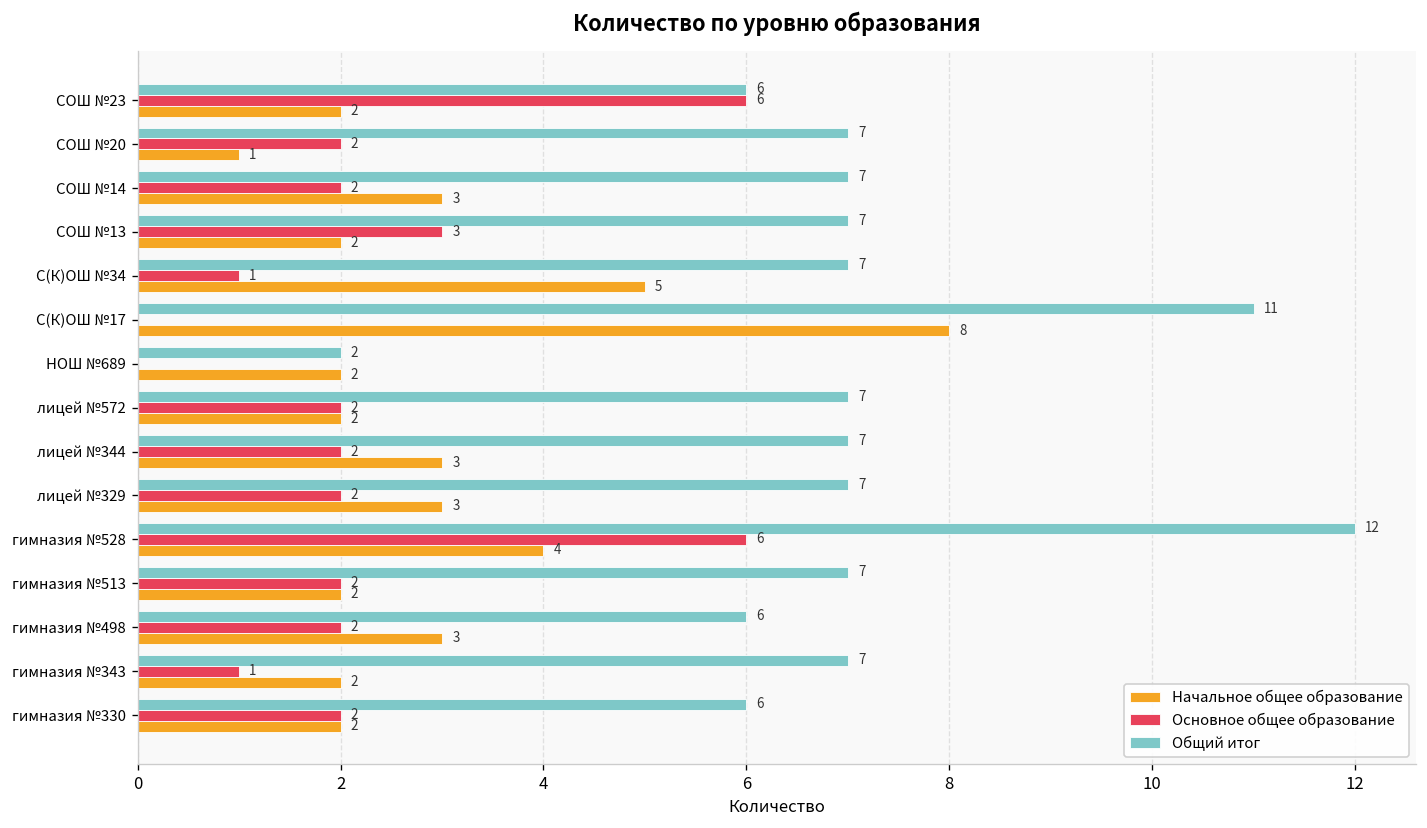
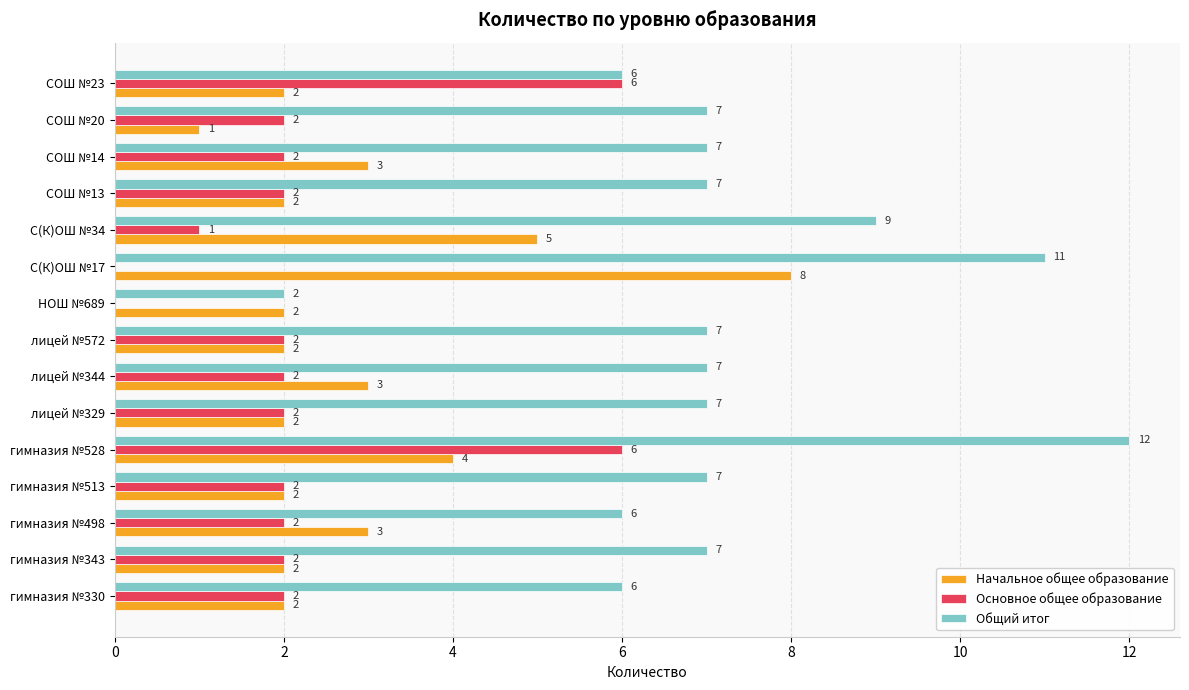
  {
    "Начальное общее образование": {
      "СОШ №23": 2,
      "СОШ №20": 1,
      "СОШ №14": 3,
      "СОШ №13": 2,
      "С(К)ОШ №34": 5,
      "С(К)ОШ №17": 8,
      "НОШ №689": 2,
      "лицей №572": 2,
      "лицей №344": 3,
-     "лицей №329": 3,
+     "лицей №329": 2,
      "гимназия №528": 4,
      "гимназия №513": 2,
      "гимназия №498": 3,
      "гимназия №343": 2,
      "гимназия №330": 2
    },
    "Основное общее образование": {
      "СОШ №23": 6,
      "СОШ №20": 2,
      "СОШ №14": 2,
-     "СОШ №13": 3,
+     "СОШ №13": 2,
      "С(К)ОШ №34": 1,
      "лицей №572": 2,
      "лицей №344": 2,
      "лицей №329": 2,
      "гимназия №528": 6,
      "гимназия №513": 2,
      "гимназия №498": 2,
-     "гимназия №343": 1,
+     "гимназия №343": 2,
      "гимназия №330": 2
    },
    "Общий итог": {
      "СОШ №23": 6,
      "СОШ №20": 7,
      "СОШ №14": 7,
      "СОШ №13": 7,
-     "С(К)ОШ №34": 7,
+     "С(К)ОШ №34": 9,
      "С(К)ОШ №17": 11,
      "НОШ №689": 2,
      "лицей №572": 7,
      "лицей №344": 7,
      "лицей №329": 7,
      "гимназия №528": 12,
      "гимназия №513": 7,
      "гимназия №498": 6,
      "гимназия №343": 7,
      "гимназия №330": 6
    }
  }
